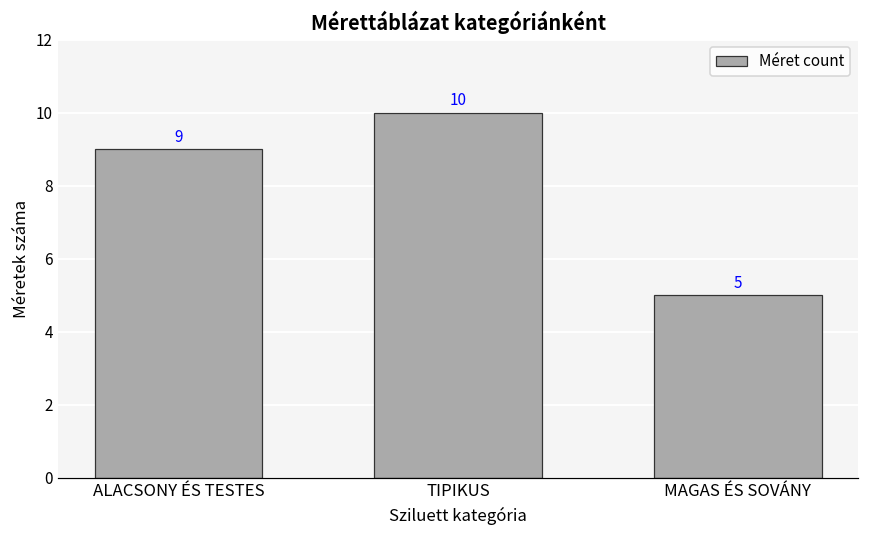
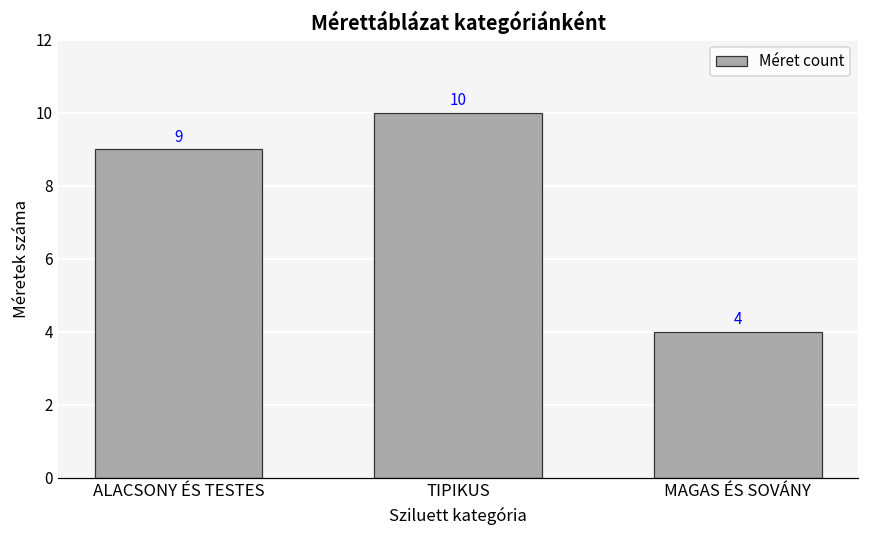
  {
    "ALACSONY ÉS TESTES": 9,
    "TIPIKUS": 10,
-   "MAGAS ÉS SOVÁNY": 5
+   "MAGAS ÉS SOVÁNY": 4
  }
